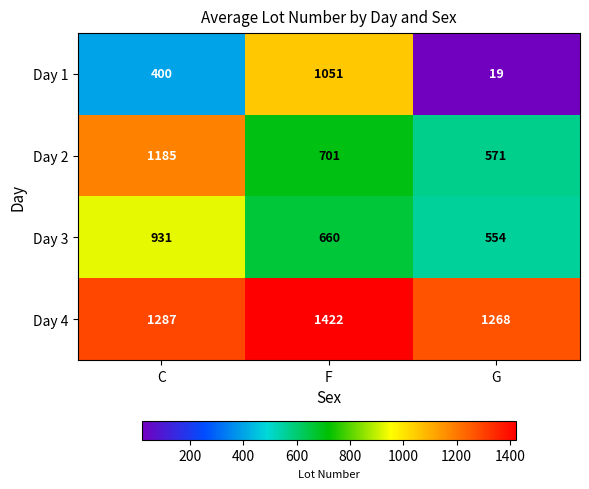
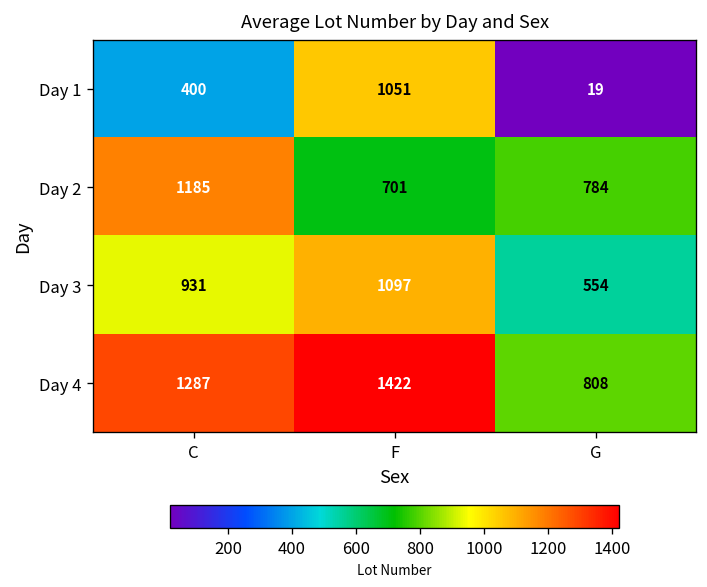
  {
    "Day 1": {
      "C": 400,
      "F": 1051,
      "G": 19
    },
    "Day 2": {
      "C": 1185,
      "F": 701,
-     "G": 571
+     "G": 784
    },
    "Day 3": {
      "C": 931,
-     "F": 660,
+     "F": 1097,
      "G": 554
    },
    "Day 4": {
      "C": 1287,
      "F": 1422,
-     "G": 1268
+     "G": 808
    }
  }
